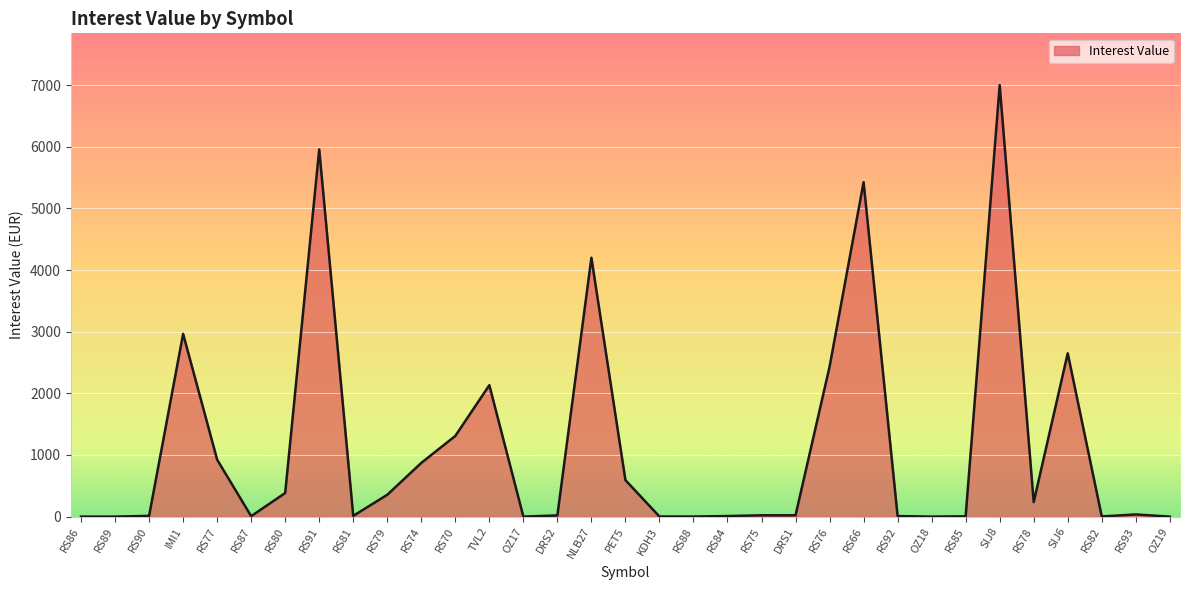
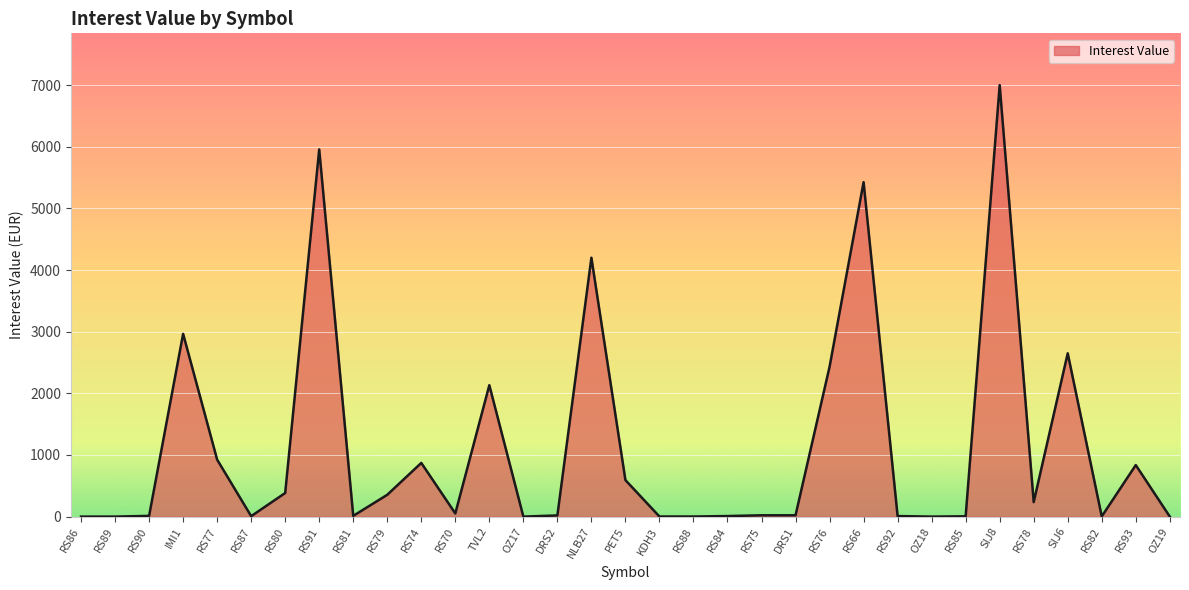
  {
    "RS86": 0,
    "RS89": 0,
    "RS90": 0,
    "IMI1": 3000,
    "RS77": 900,
    "RS87": 0,
    "RS80": 400,
    "RS91": 6000,
    "RS81": 0,
    "RS79": 400,
    "RS74": 900,
-   "RS70": 1300,
+   "RS70": 100,
    "TVL2": 2100,
    "OZ17": 0,
    "DRS2": 0,
    "NLB27": 4200,
    "PET5": 600,
    "KDH3": 0,
    "RS88": 0,
    "RS84": 0,
    "RS75": 0,
    "DRS1": 0,
    "RS76": 2400,
    "RS66": 5400,
    "RS92": 0,
    "OZ18": 0,
    "RS85": 0,
    "SIJ8": 7000,
    "RS78": 200,
    "SIJ6": 2600,
    "RS82": 0,
-   "RS93": 0,
+   "RS93": 800,
    "OZ19": 0
  }
